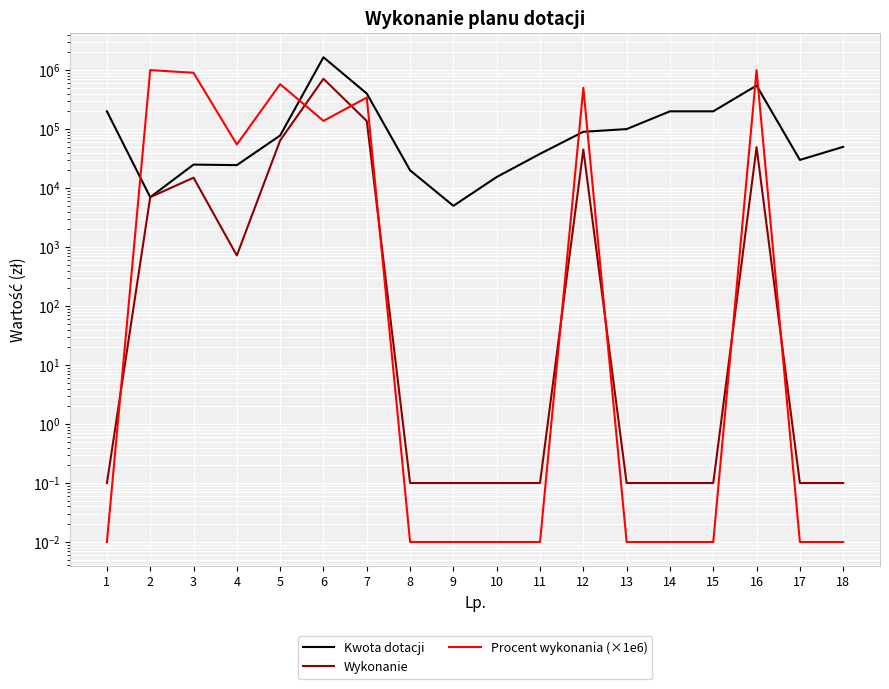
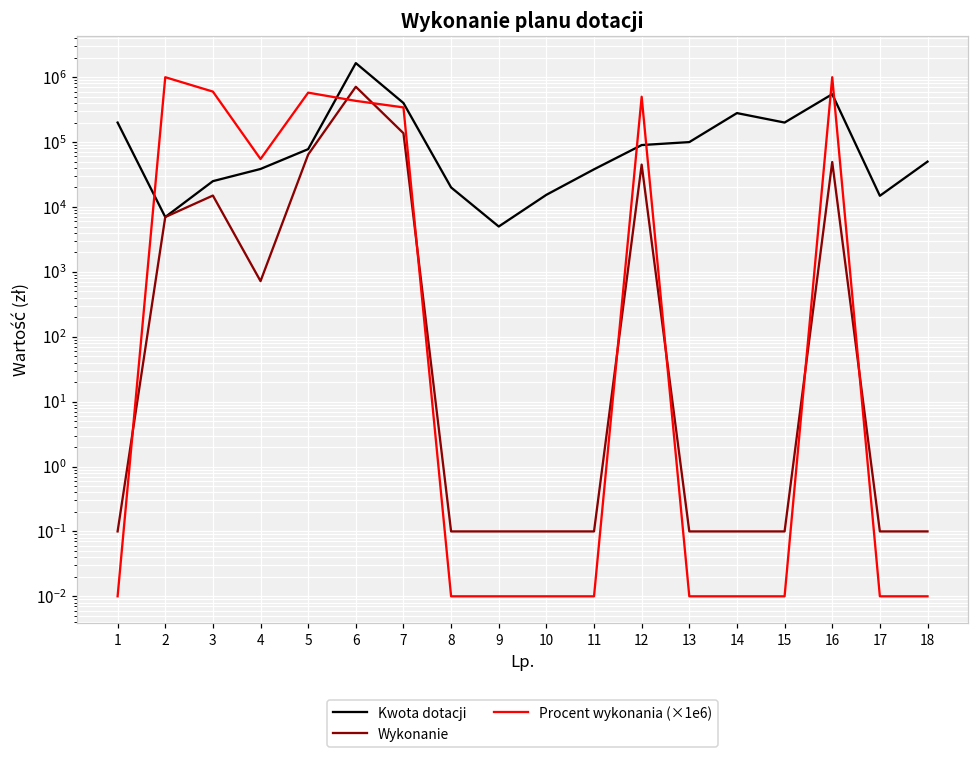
  {
    "Kwota dotacji": {
      "1": 200000,
      "3": 25000,
-     "4": 25000,
+     "4": 40000,
      "5": 80000,
      "6": 1700000,
      "7": 400000,
      "8": 20000,
      "9": 5000,
      "10": 15000,
      "11": 40000,
      "12": 90000,
      "13": 100000,
-     "14": 200000,
+     "14": 300000,
      "15": 200000,
      "16": 500000,
-     "17": 30000,
+     "17": 15000,
      "18": 50000
    },
    "Wykonanie": {
      "1": 0.10,
      "3": 15000,
      "4": 700,
      "5": 60000,
      "6": 700000,
      "7": 140000,
      "8": 0.10,
      "9": 0.10,
      "10": 0.10,
      "11": 0.10,
      "12": 50000,
      "13": 0.10,
      "14": 0.10,
      "15": 0.10,
      "16": 50000,
      "17": 0.10,
      "18": 0.10
    },
    "Procent wykonania (×1e6)": {
      "1": 0.010,
      "2": 1000000,
-     "3": 900000,
+     "3": 600000,
      "4": 50000,
      "5": 600000,
-     "6": 140000,
+     "6": 400000,
      "7": 300000,
      "8": 0.010,
      "9": 0.010,
      "10": 0.010,
      "11": 0.010,
      "12": 500000,
      "13": 0.010,
      "14": 0.010,
      "15": 0.010,
      "16": 1000000,
      "17": 0.010,
      "18": 0.010
    }
  }
